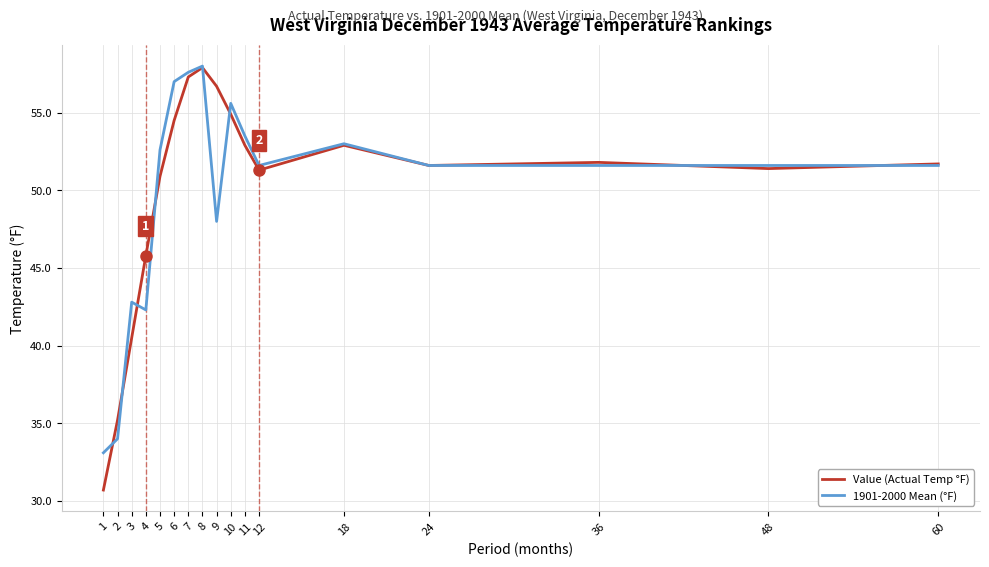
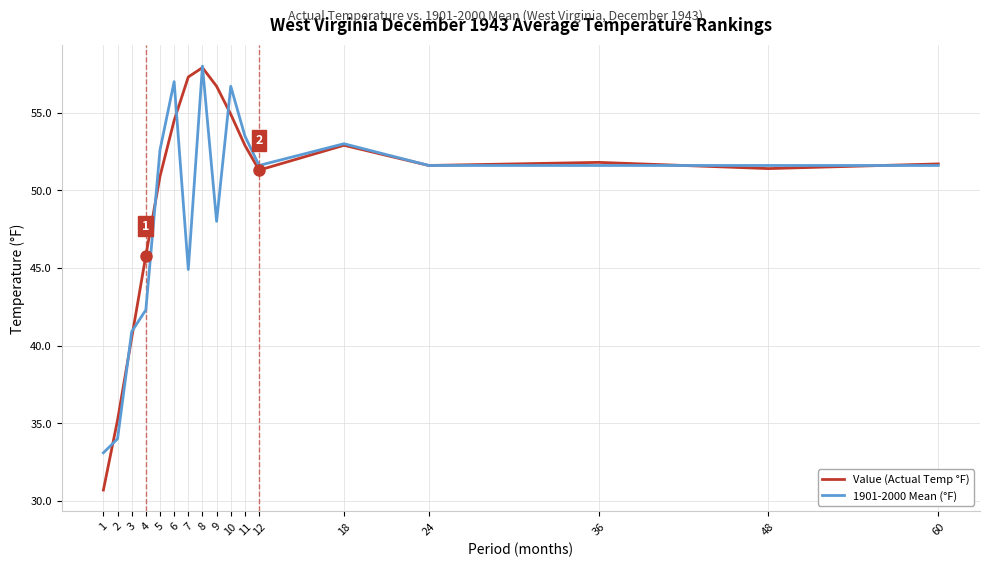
  {
    "1901-2000 Mean (°F)": {
      "1": 33.1,
      "2": 34.0,
-     "3": 42.8,
+     "3": 40.9,
      "4": 42.3,
      "5": 52.6,
      "6": 57.0,
-     "7": 57.6,
+     "7": 44.9,
      "9": 48.0,
-     "10": 55.6,
+     "10": 56.7,
      "12": 51.6,
      "36": 51.6,
      "48": 51.6
    }
  }
